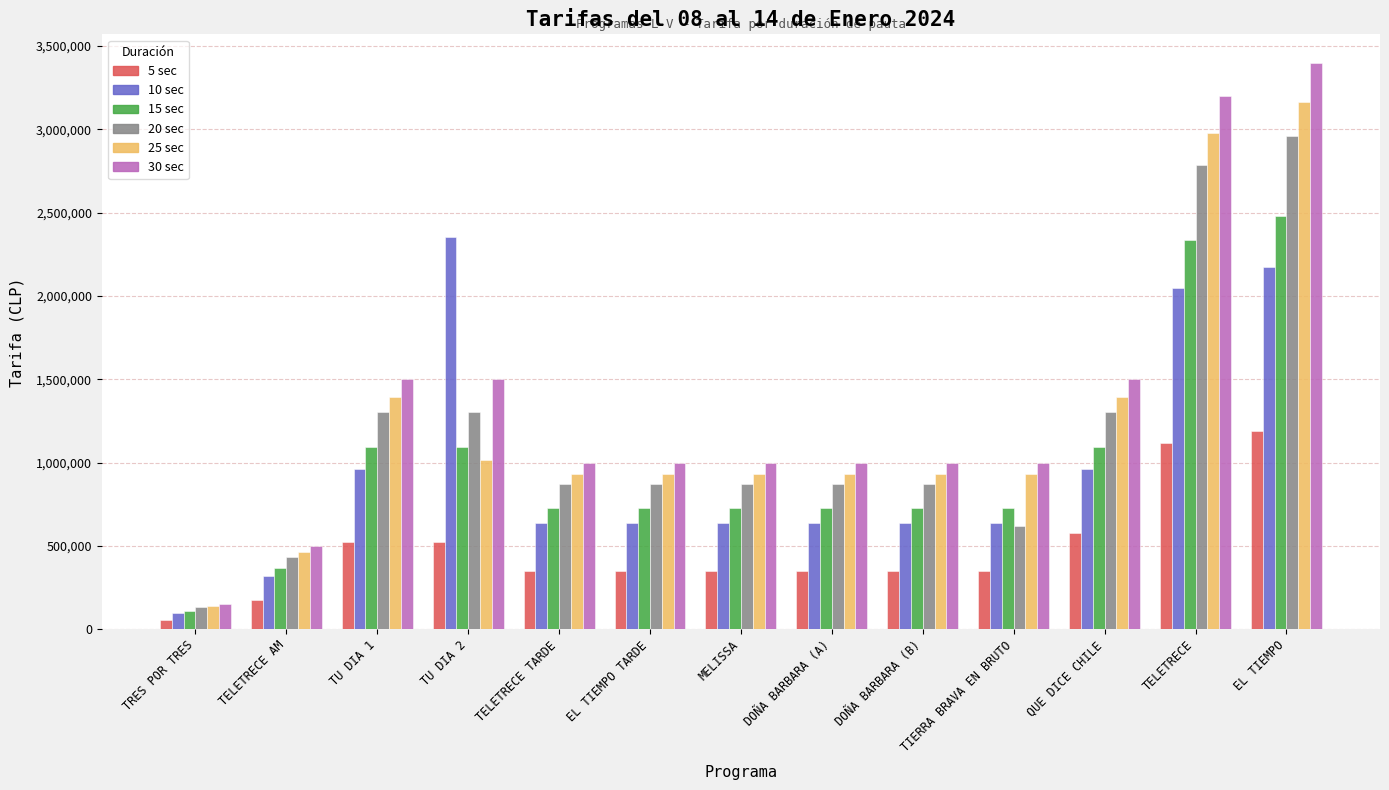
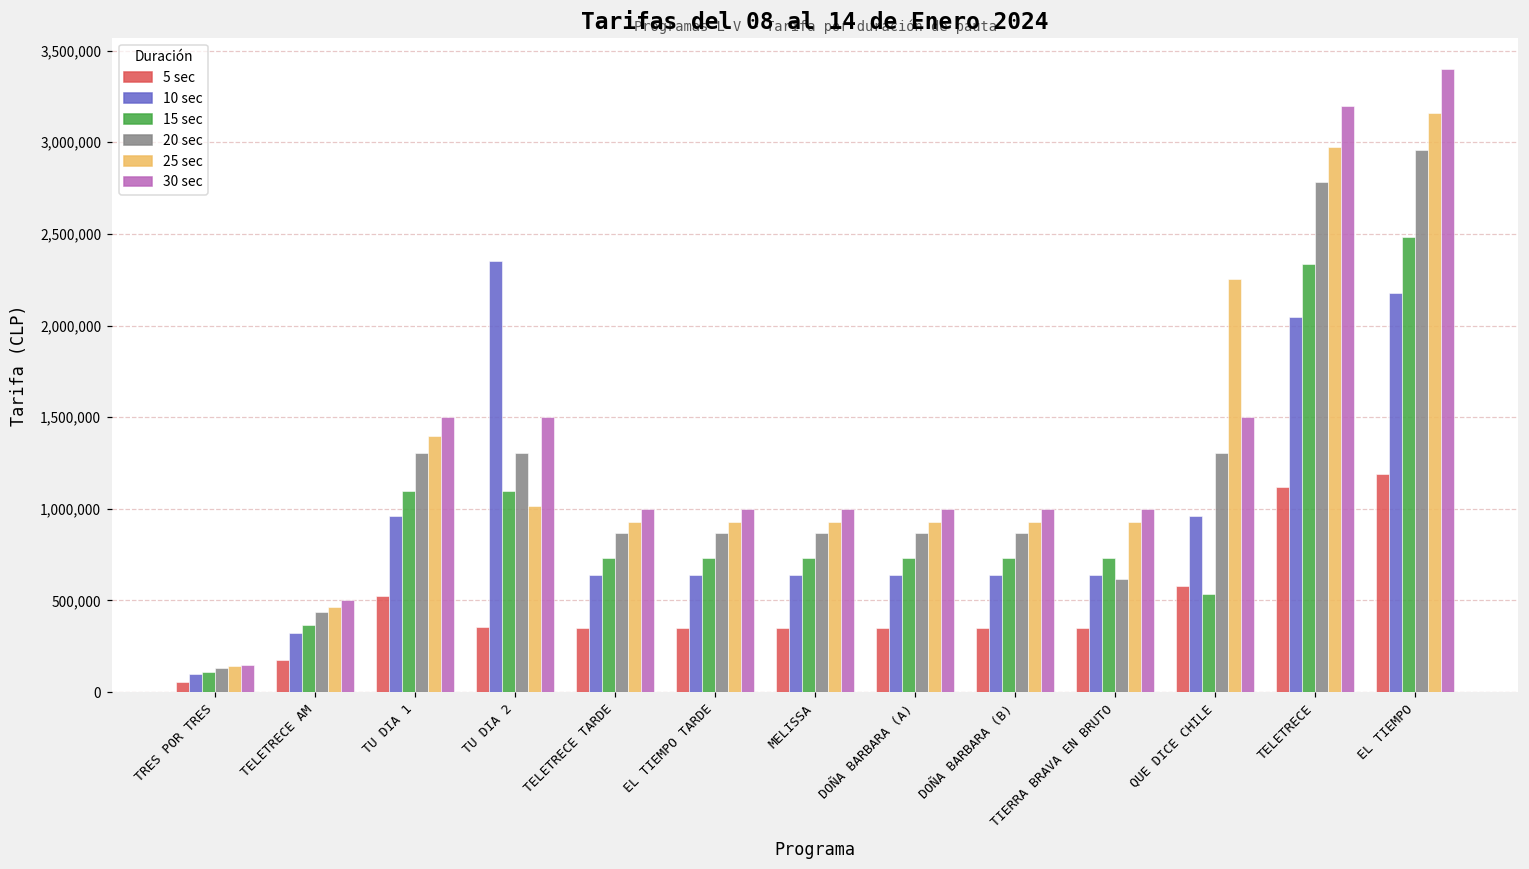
  {
    "5 sec": {
      "TRES POR TRES": "50,000",
      "TELETRECE AM": "180,000",
      "TU DIA 1": "530,000",
-     "TU DIA 2": "530,000",
+     "TU DIA 2": "360,000",
      "TELETRECE TARDE": "350,000",
      "EL TIEMPO TARDE": "350,000",
      "MELISSA": "350,000",
      "DOÑA BARBARA (A)": "350,000",
      "DOÑA BARBARA (B)": "350,000",
      "TIERRA BRAVA EN BRUTO": "350,000",
      "QUE DICE CHILE": "580,000",
      "TELETRECE": "1,120,000",
      "EL TIEMPO": "1,190,000"
    },
    "10 sec": {
      "TRES POR TRES": "100,000",
      "TELETRECE AM": "320,000",
      "TU DIA 1": "960,000",
      "TU DIA 2": "2,350,000",
      "TELETRECE TARDE": "640,000",
      "EL TIEMPO TARDE": "640,000",
      "MELISSA": "640,000",
      "DOÑA BARBARA (A)": "640,000",
      "DOÑA BARBARA (B)": "640,000",
      "TIERRA BRAVA EN BRUTO": "640,000",
      "QUE DICE CHILE": "960,000",
      "TELETRECE": "2,050,000",
      "EL TIEMPO": "2,180,000"
    },
    "15 sec": {
      "TRES POR TRES": "110,000",
      "TELETRECE AM": "370,000",
      "TU DIA 1": "1,100,000",
      "TU DIA 2": "1,100,000",
      "TELETRECE TARDE": "730,000",
      "EL TIEMPO TARDE": "730,000",
      "MELISSA": "730,000",
      "DOÑA BARBARA (A)": "730,000",
      "DOÑA BARBARA (B)": "730,000",
      "TIERRA BRAVA EN BRUTO": "730,000",
-     "QUE DICE CHILE": "1,100,000",
+     "QUE DICE CHILE": "540,000",
      "TELETRECE": "2,340,000",
      "EL TIEMPO": "2,480,000"
    },
    "20 sec": {
      "TRES POR TRES": "130,000",
      "TELETRECE AM": "440,000",
      "TU DIA 1": "1,310,000",
      "TU DIA 2": "1,310,000",
      "TELETRECE TARDE": "870,000",
      "EL TIEMPO TARDE": "870,000",
      "MELISSA": "870,000",
      "DOÑA BARBARA (A)": "870,000",
      "DOÑA BARBARA (B)": "870,000",
      "TIERRA BRAVA EN BRUTO": "620,000",
      "QUE DICE CHILE": "1,310,000",
      "TELETRECE": "2,780,000",
      "EL TIEMPO": "2,960,000"
    },
    "25 sec": {
      "TRES POR TRES": "140,000",
      "TELETRECE AM": "470,000",
      "TU DIA 1": "1,400,000",
      "TU DIA 2": "1,020,000",
      "TELETRECE TARDE": "930,000",
      "EL TIEMPO TARDE": "930,000",
      "MELISSA": "930,000",
      "DOÑA BARBARA (A)": "930,000",
      "DOÑA BARBARA (B)": "930,000",
      "TIERRA BRAVA EN BRUTO": "930,000",
-     "QUE DICE CHILE": "1,400,000",
+     "QUE DICE CHILE": "2,250,000",
      "TELETRECE": "2,980,000",
      "EL TIEMPO": "3,160,000"
    },
    "30 sec": {
      "TRES POR TRES": "150,000",
      "TELETRECE AM": "500,000",
      "TU DIA 1": "1,500,000",
      "TU DIA 2": "1,500,000",
      "TELETRECE TARDE": "1,000,000",
      "EL TIEMPO TARDE": "1,000,000",
      "MELISSA": "1,000,000",
      "DOÑA BARBARA (A)": "1,000,000",
      "DOÑA BARBARA (B)": "1,000,000",
      "TIERRA BRAVA EN BRUTO": "1,000,000",
      "QUE DICE CHILE": "1,500,000",
      "TELETRECE": "3,200,000",
      "EL TIEMPO": "3,400,000"
    }
  }
